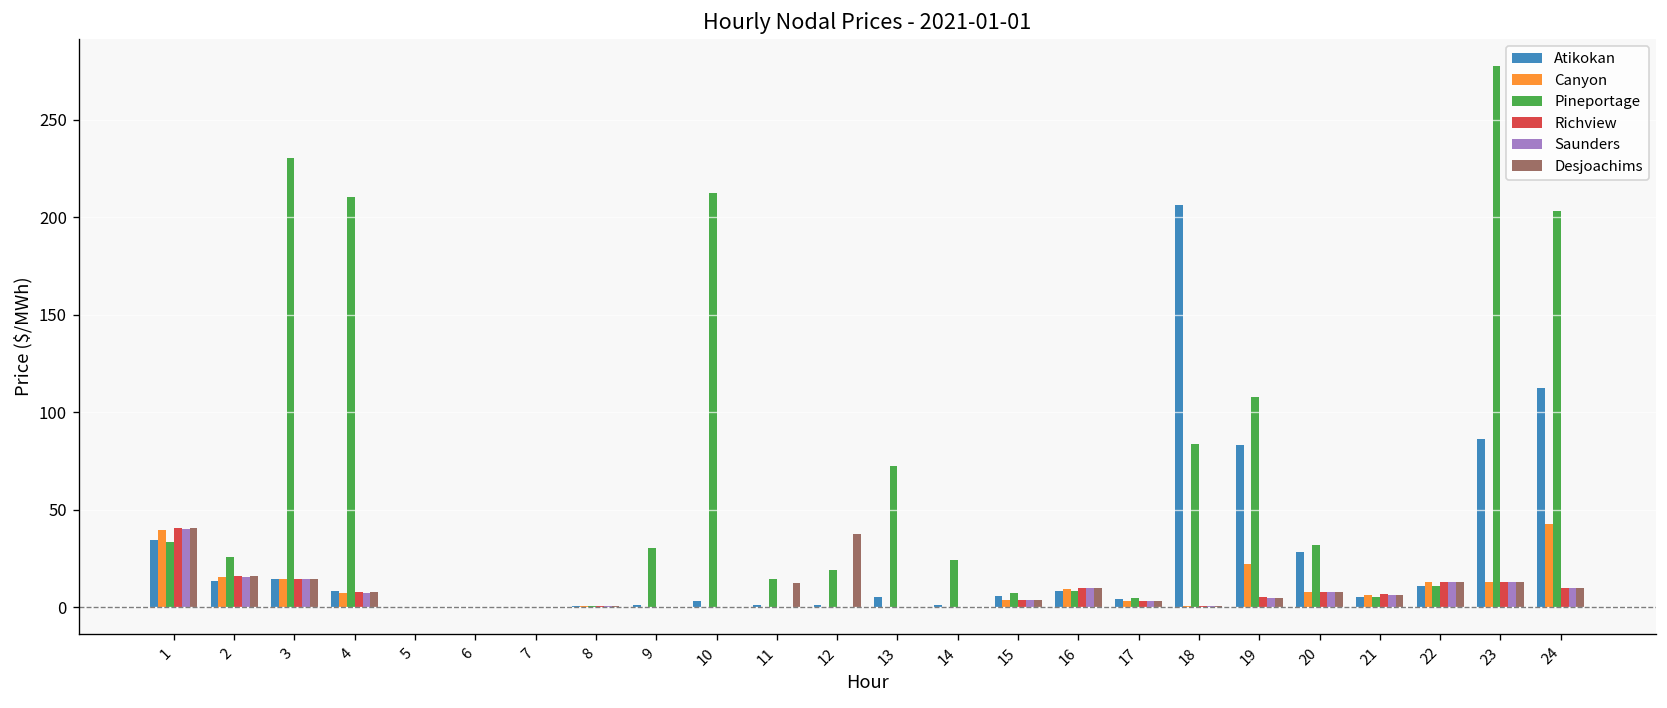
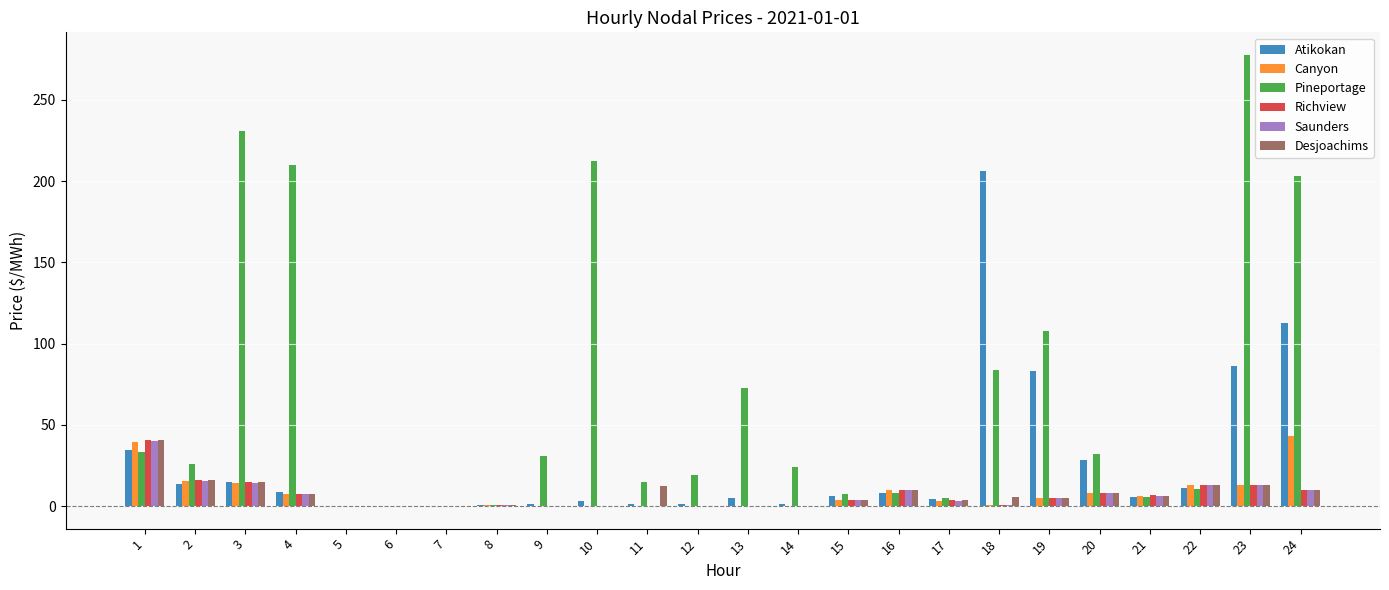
  {
    "Atikokan": {
      "1": 34,
      "2": 13,
      "3": 15,
      "4": 8,
      "6": 0,
      "7": 0,
      "10": 3,
      "13": 5,
      "15": 6,
      "16": 8,
      "17": 4,
      "18": 206,
      "19": 83,
      "20": 28,
      "21": 6,
      "22": 11,
      "23": 86,
      "24": 113
    },
    "Canyon": {
      "1": 40,
      "2": 16,
      "3": 14,
      "4": 7,
      "6": 0,
      "7": 0,
      "9": 0,
      "10": 0,
      "11": 0,
      "12": 0,
      "13": 0,
      "14": 0,
      "15": 4,
      "16": 10,
      "17": 3,
-     "19": 22,
+     "19": 5,
      "20": 8,
      "21": 6,
      "22": 13,
      "23": 13,
      "24": 43
    },
    "Pineportage": {
      "1": 33,
      "2": 26,
      "3": 231,
      "4": 210,
      "6": 0,
      "7": 0,
      "9": 31,
      "10": 212,
      "11": 15,
      "12": 19,
      "13": 73,
      "14": 24,
      "15": 7,
      "16": 8,
      "17": 5,
      "18": 84,
      "19": 108,
      "20": 32,
      "21": 5,
      "22": 11,
      "23": 278,
      "24": 203
    },
    "Richview": {
      "1": 41,
      "2": 16,
      "3": 15,
      "4": 8,
      "6": 0,
      "7": 0,
      "9": 0,
      "10": 0,
      "11": 0,
      "12": 0,
      "13": 0,
      "14": 0,
      "15": 4,
      "16": 10,
      "17": 3,
      "19": 5,
      "20": 8,
      "21": 7,
      "22": 13,
      "23": 13,
      "24": 10
    },
    "Saunders": {
      "1": 40,
      "2": 16,
      "3": 14,
      "4": 8,
      "6": 0,
      "7": 0,
      "9": 0,
      "10": 0,
      "11": 0,
      "12": 0,
      "13": 0,
      "14": 0,
      "15": 4,
      "16": 10,
      "17": 3,
      "19": 5,
      "20": 8,
      "21": 6,
      "22": 13,
      "23": 13,
      "24": 10
    },
    "Desjoachims": {
      "1": 40,
      "2": 16,
      "3": 15,
      "4": 8,
      "6": 0,
      "7": 0,
      "9": 0,
      "10": 0,
      "11": 12,
-     "12": 38,
+     "12": 0,
      "13": 0,
      "14": 0,
      "15": 4,
      "16": 10,
      "17": 3,
-     "18": 0,
+     "18": 6,
      "19": 5,
      "20": 8,
      "21": 6,
      "22": 13,
      "23": 13,
      "24": 10
    }
  }
